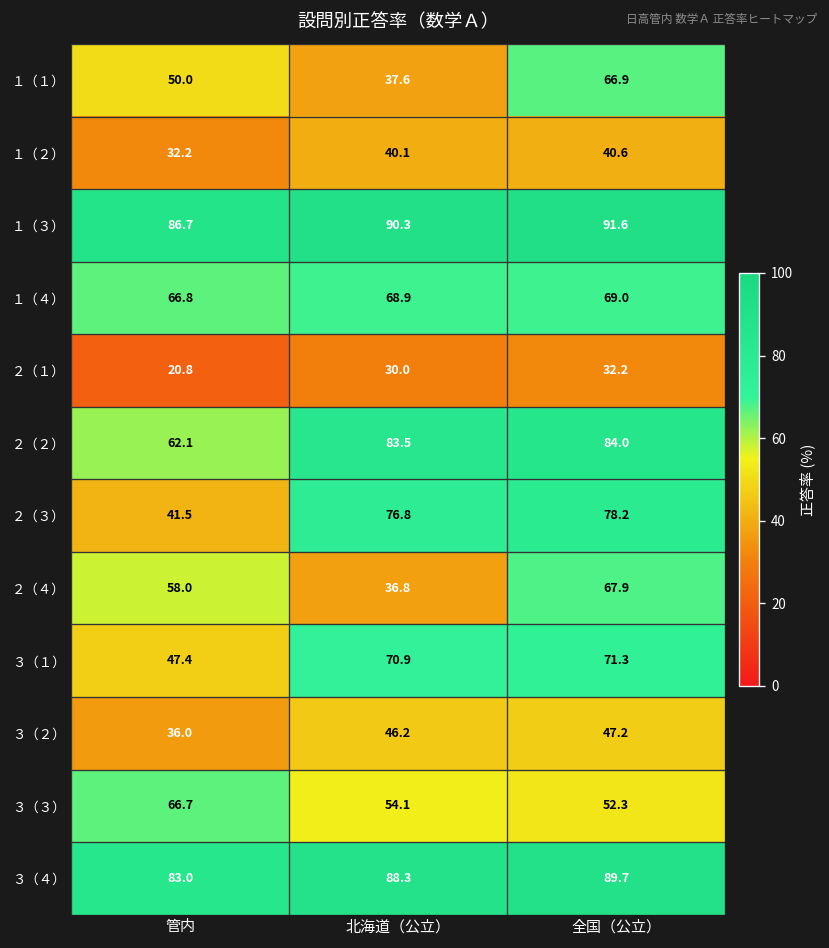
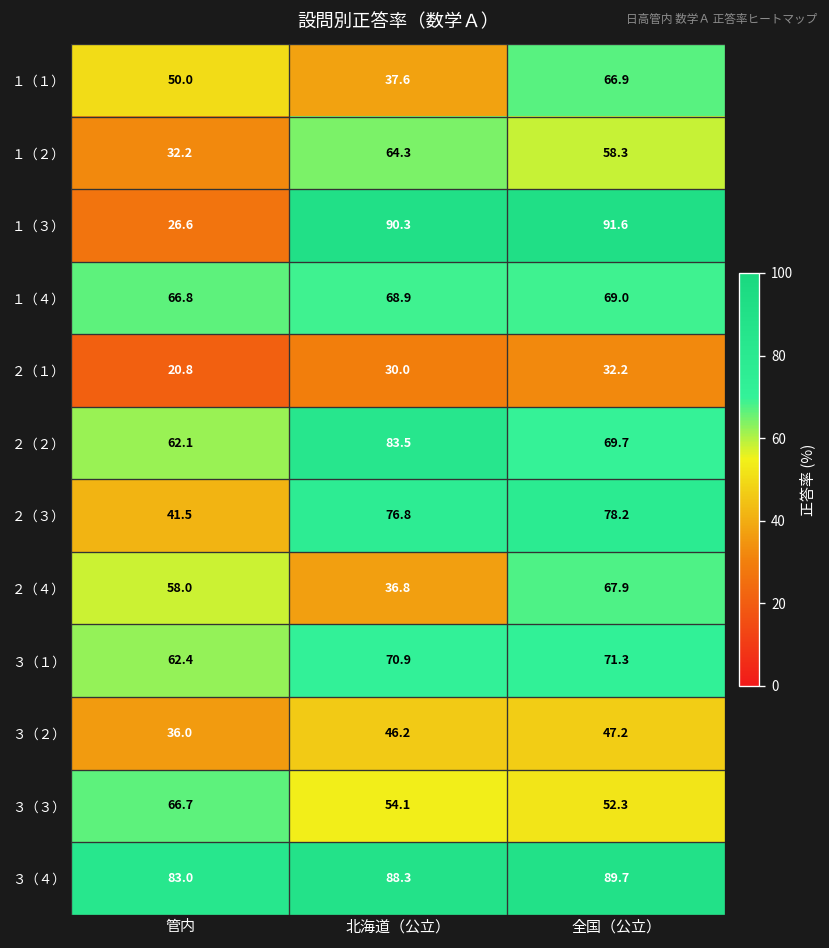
  {
    "１（１）": {
      "管内": 50.0,
      "北海道（公立）": 37.6,
      "全国（公立）": 66.9
    },
    "１（２）": {
      "管内": 32.2,
-     "北海道（公立）": 40.1,
-     "全国（公立）": 40.6
+     "北海道（公立）": 64.3,
+     "全国（公立）": 58.3
    },
    "１（３）": {
-     "管内": 86.7,
+     "管内": 26.6,
      "北海道（公立）": 90.3,
      "全国（公立）": 91.6
    },
    "１（４）": {
      "管内": 66.8,
      "北海道（公立）": 68.9,
      "全国（公立）": 69.0
    },
    "２（１）": {
      "管内": 20.8,
      "北海道（公立）": 30.0,
      "全国（公立）": 32.2
    },
    "２（２）": {
      "管内": 62.1,
      "北海道（公立）": 83.5,
-     "全国（公立）": 84.0
+     "全国（公立）": 69.7
    },
    "２（３）": {
      "管内": 41.5,
      "北海道（公立）": 76.8,
      "全国（公立）": 78.2
    },
    "２（４）": {
      "管内": 58.0,
      "北海道（公立）": 36.8,
      "全国（公立）": 67.9
    },
    "３（１）": {
-     "管内": 47.4,
+     "管内": 62.4,
      "北海道（公立）": 70.9,
      "全国（公立）": 71.3
    },
    "３（２）": {
      "管内": 36.0,
      "北海道（公立）": 46.2,
      "全国（公立）": 47.2
    },
    "３（３）": {
      "管内": 66.7,
      "北海道（公立）": 54.1,
      "全国（公立）": 52.3
    },
    "３（４）": {
      "管内": 83.0,
      "北海道（公立）": 88.3,
      "全国（公立）": 89.7
    }
  }
